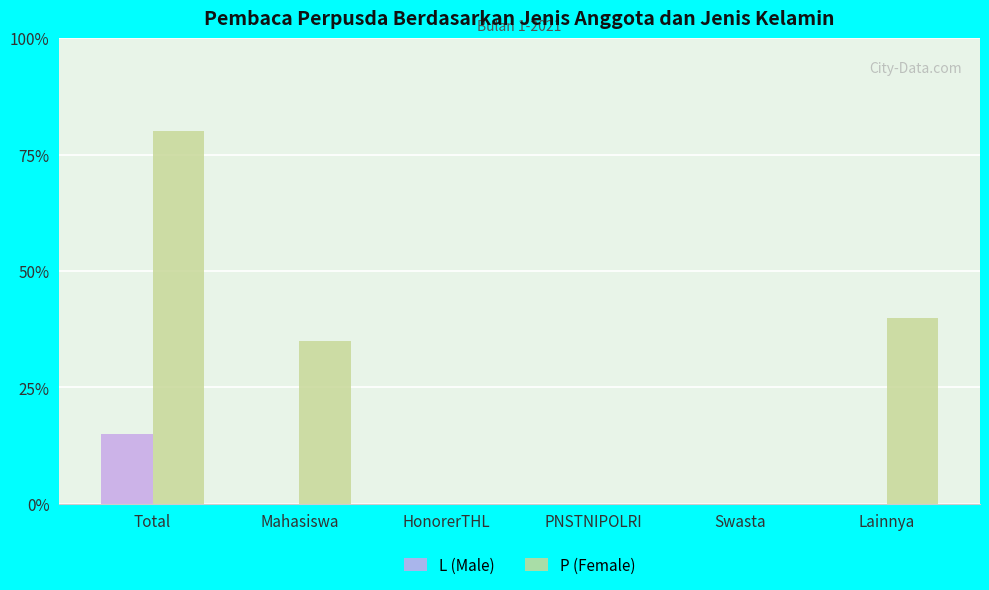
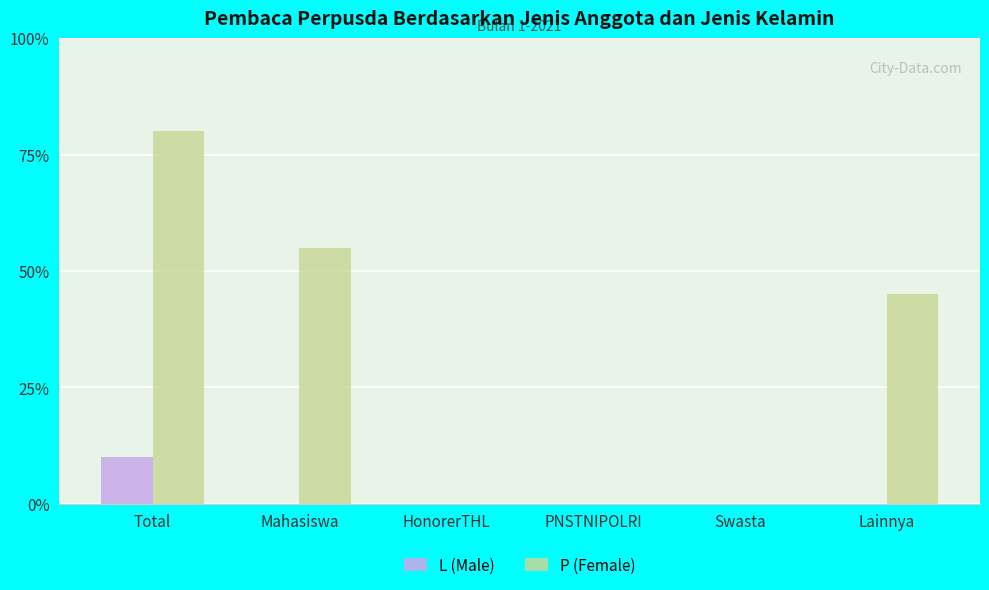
  {
    "L (Male)": {
-     "Total": "15%",
+     "Total": "10%",
      "Mahasiswa": "0%",
      "HonorerTHL": "0%",
      "PNSTNIPOLRI": "0%",
      "Swasta": "0%",
      "Lainnya": "0%"
    },
    "P (Female)": {
      "Total": "80%",
-     "Mahasiswa": "35%",
+     "Mahasiswa": "55%",
      "HonorerTHL": "0%",
      "PNSTNIPOLRI": "0%",
      "Swasta": "0%",
-     "Lainnya": "40%"
+     "Lainnya": "45%"
    }
  }
